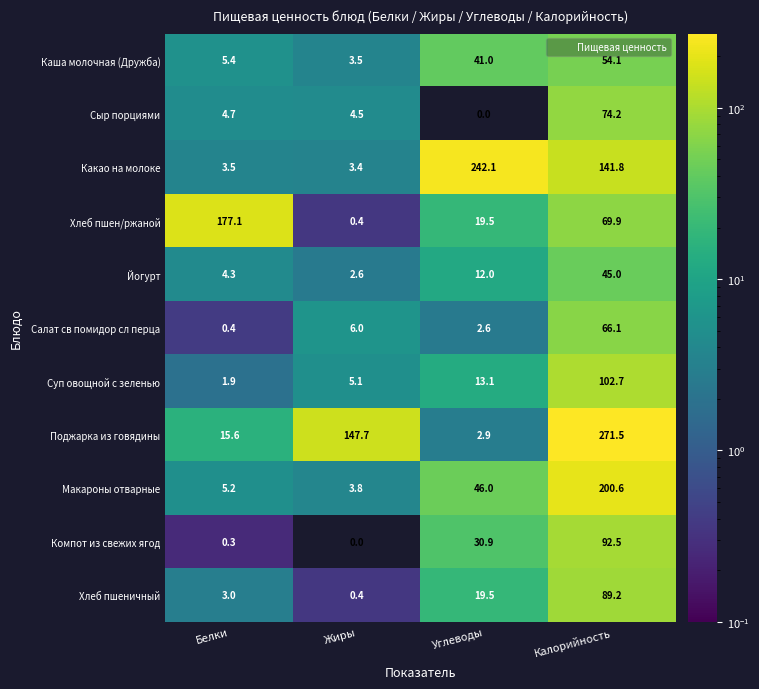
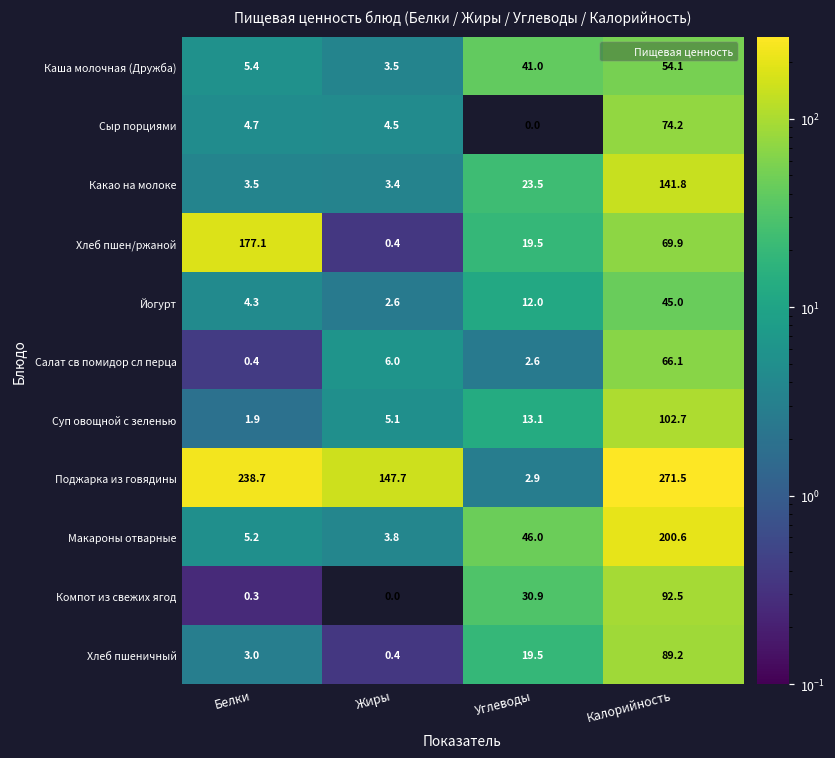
  {
    "Каша молочная (Дружба)": {
      "Белки": 5.4,
      "Жиры": 3.5,
      "Углеводы": 41.0
    },
    "Сыр порциями": {
      "Белки": 4.7,
      "Жиры": 4.5,
      "Калорийность": 74.2
    },
    "Какао на молоке": {
      "Белки": 3.5,
      "Жиры": 3.4,
-     "Углеводы": 242.1,
+     "Углеводы": 23.5,
      "Калорийность": 141.8
    },
    "Хлеб пшен/ржаной": {
      "Белки": 177.1,
      "Жиры": 0.4,
      "Углеводы": 19.5,
      "Калорийность": 69.9
    },
    "Йогурт": {
      "Белки": 4.3,
      "Жиры": 2.6,
      "Углеводы": 12.0,
      "Калорийность": 45.0
    },
    "Салат св помидор сл перца": {
      "Белки": 0.4,
      "Жиры": 6.0,
      "Углеводы": 2.6,
      "Калорийность": 66.1
    },
    "Суп овощной с зеленью": {
      "Белки": 1.9,
      "Жиры": 5.1,
      "Углеводы": 13.1,
      "Калорийность": 102.7
    },
    "Поджарка из говядины": {
-     "Белки": 15.6,
+     "Белки": 238.7,
      "Жиры": 147.7,
      "Углеводы": 2.9,
      "Калорийность": 271.5
    },
    "Макароны отварные": {
      "Белки": 5.2,
      "Жиры": 3.8,
      "Углеводы": 46.0,
      "Калорийность": 200.6
    },
    "Компот из свежих ягод": {
      "Белки": 0.3,
      "Углеводы": 30.9,
      "Калорийность": 92.5
    },
    "Хлеб пшеничный": {
      "Белки": 3.0,
      "Жиры": 0.4,
      "Углеводы": 19.5,
      "Калорийность": 89.2
    }
  }
